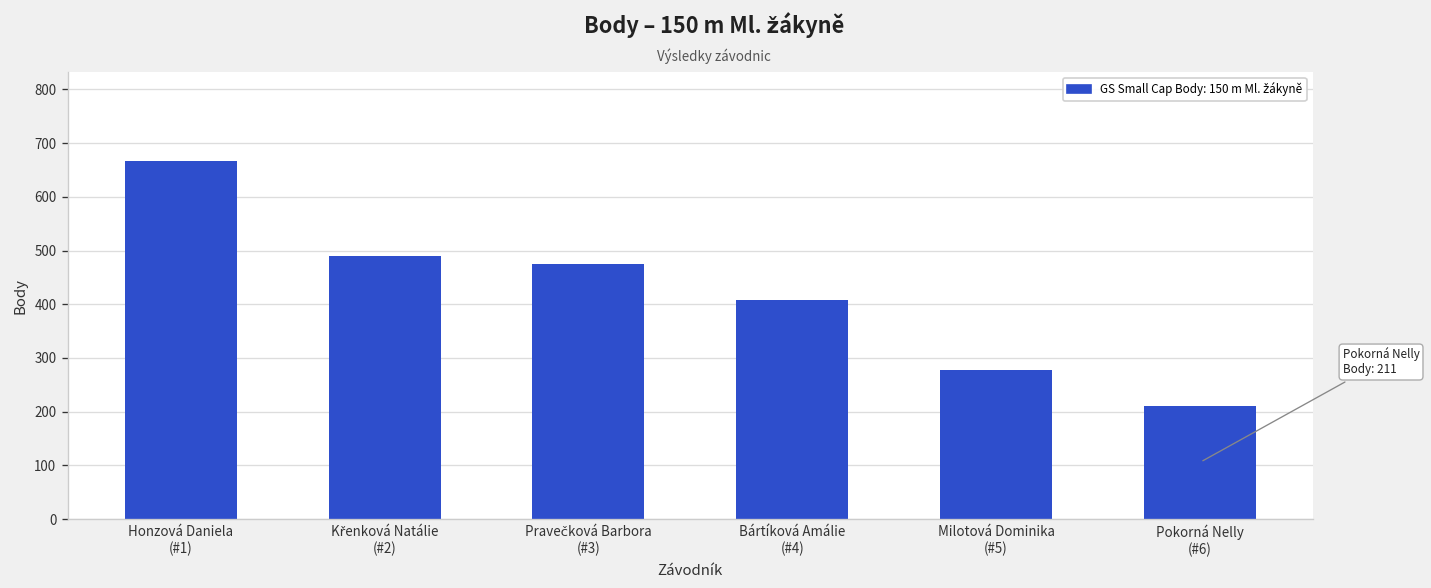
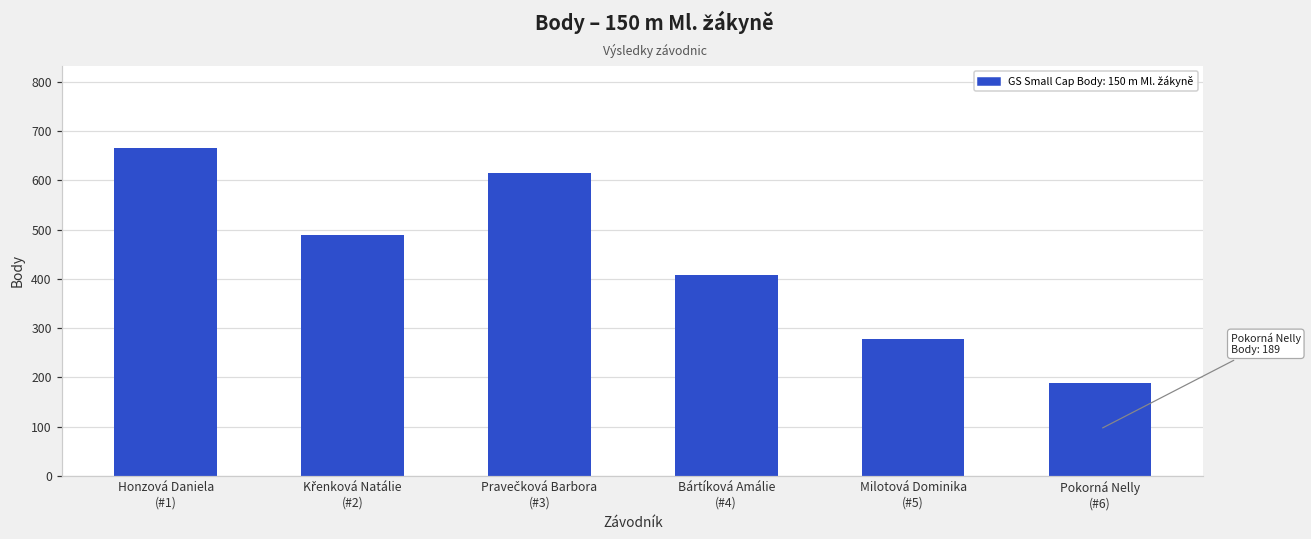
  {
-   "Pravečková Barbora (#3)": 470,
-   "Pokorná Nelly (#6)": 211
+   "Pravečková Barbora (#3)": 620,
+   "Pokorná Nelly (#6)": 189
  }
